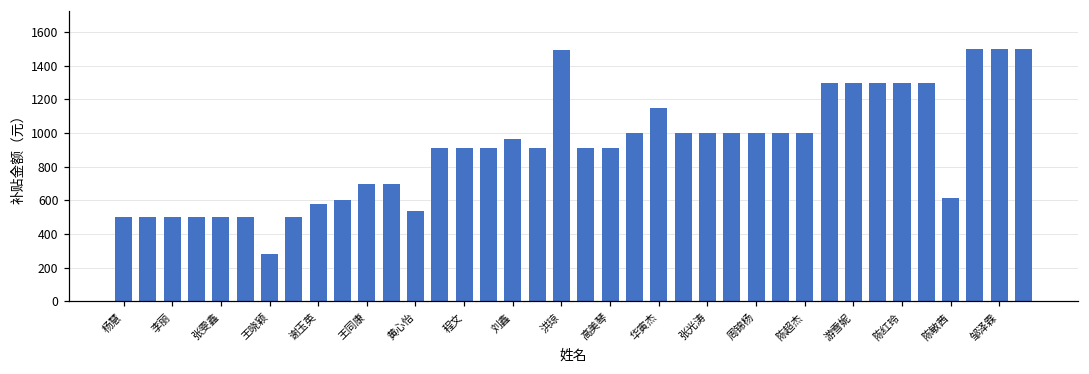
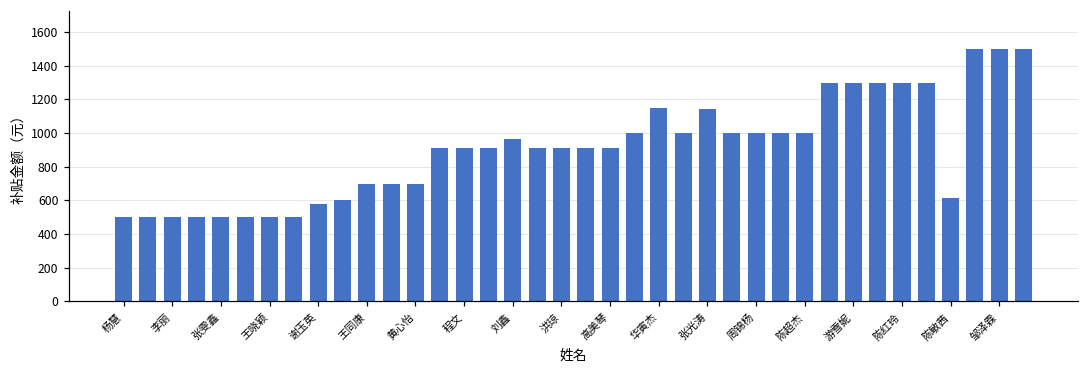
  {
    "杨慧": 500,
    "李丽": 500,
    "张雯鑫": 500,
-   "王晓颖": 280,
+   "王晓颖": 500,
    "谢玉英": 580,
    "王同康": 700,
-   "黄心怡": 540,
+   "黄心怡": 700,
    "刘鑫": 960,
-   "洪琼": 1490,
+   "洪琼": 910,
    "高美琴": 910,
    "华寅杰": 1150,
-   "张光涛": 1000,
+   "张光涛": 1140,
    "周锦杨": 1000,
    "陈超杰": 1000,
    "游雪妮": 1300,
    "陈红玲": 1300,
    "陈敏茜": 620,
    "邹泽霖": 1500
  }
